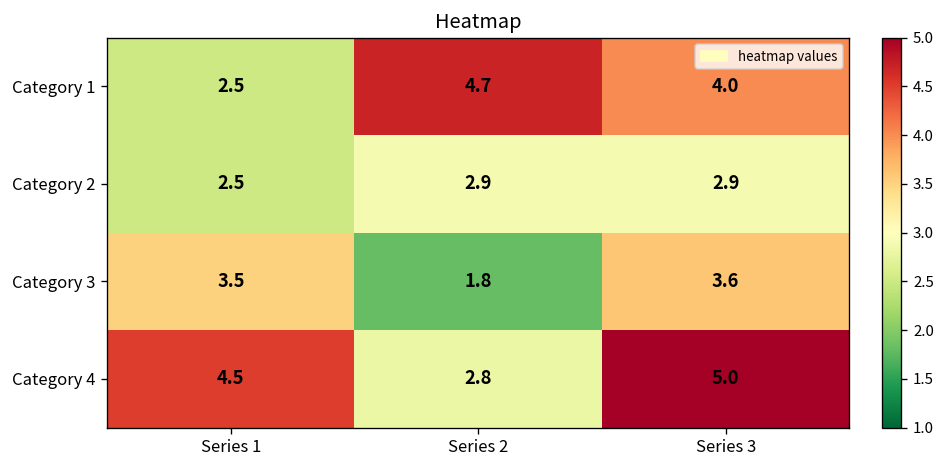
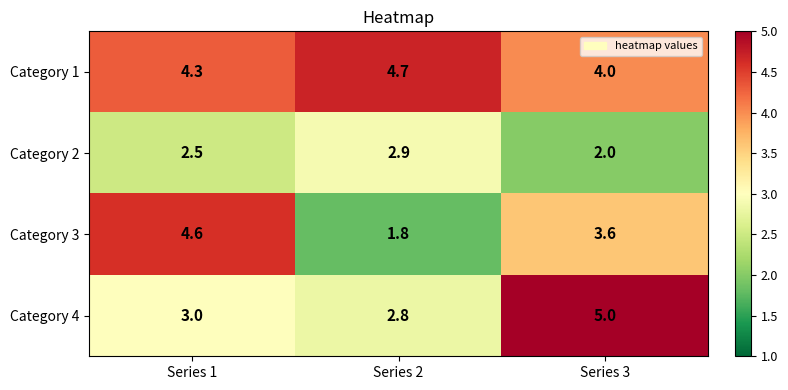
  {
    "Category 1": {
-     "Series 1": 2.5,
+     "Series 1": 4.3,
      "Series 2": 4.7,
      "Series 3": 4.0
    },
    "Category 2": {
      "Series 1": 2.5,
      "Series 2": 2.9,
-     "Series 3": 2.9
+     "Series 3": 2.0
    },
    "Category 3": {
-     "Series 1": 3.5,
+     "Series 1": 4.6,
      "Series 2": 1.8,
      "Series 3": 3.6
    },
    "Category 4": {
-     "Series 1": 4.5,
+     "Series 1": 3.0,
      "Series 2": 2.8,
      "Series 3": 5.0
    }
  }
